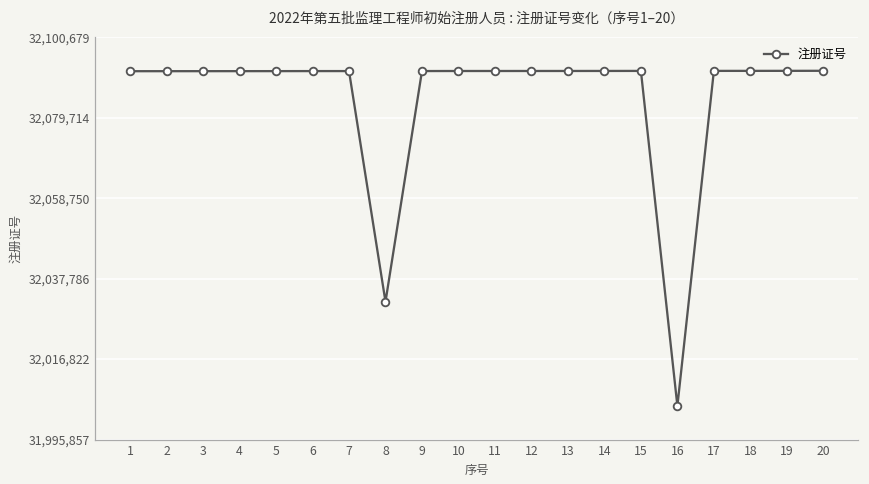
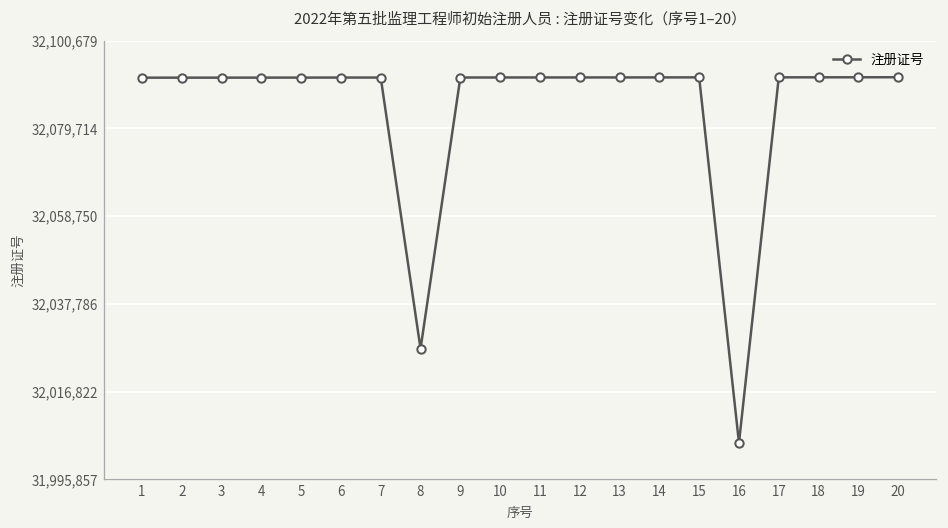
  {
    "1": "32,092,000",
    "2": "32,092,000",
    "3": "32,092,000",
    "4": "32,092,000",
    "5": "32,092,000",
    "6": "32,092,000",
    "7": "32,092,000",
-   "8": "32,032,000",
+   "8": "32,027,000",
    "9": "32,092,000",
    "10": "32,092,000",
    "11": "32,092,000",
    "12": "32,092,000",
    "13": "32,092,000",
    "14": "32,092,000",
    "15": "32,092,000",
    "16": "32,005,000",
    "17": "32,092,000",
    "18": "32,092,000",
    "19": "32,092,000",
    "20": "32,092,000"
  }
